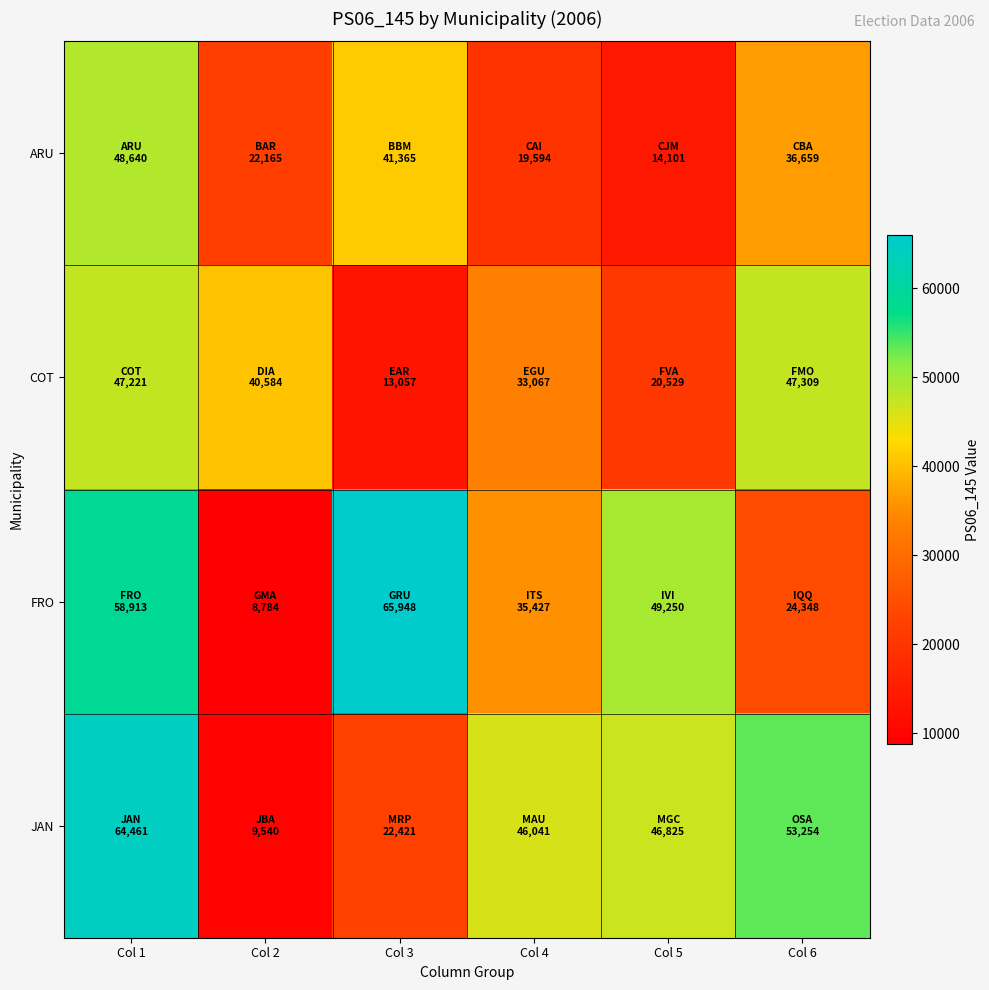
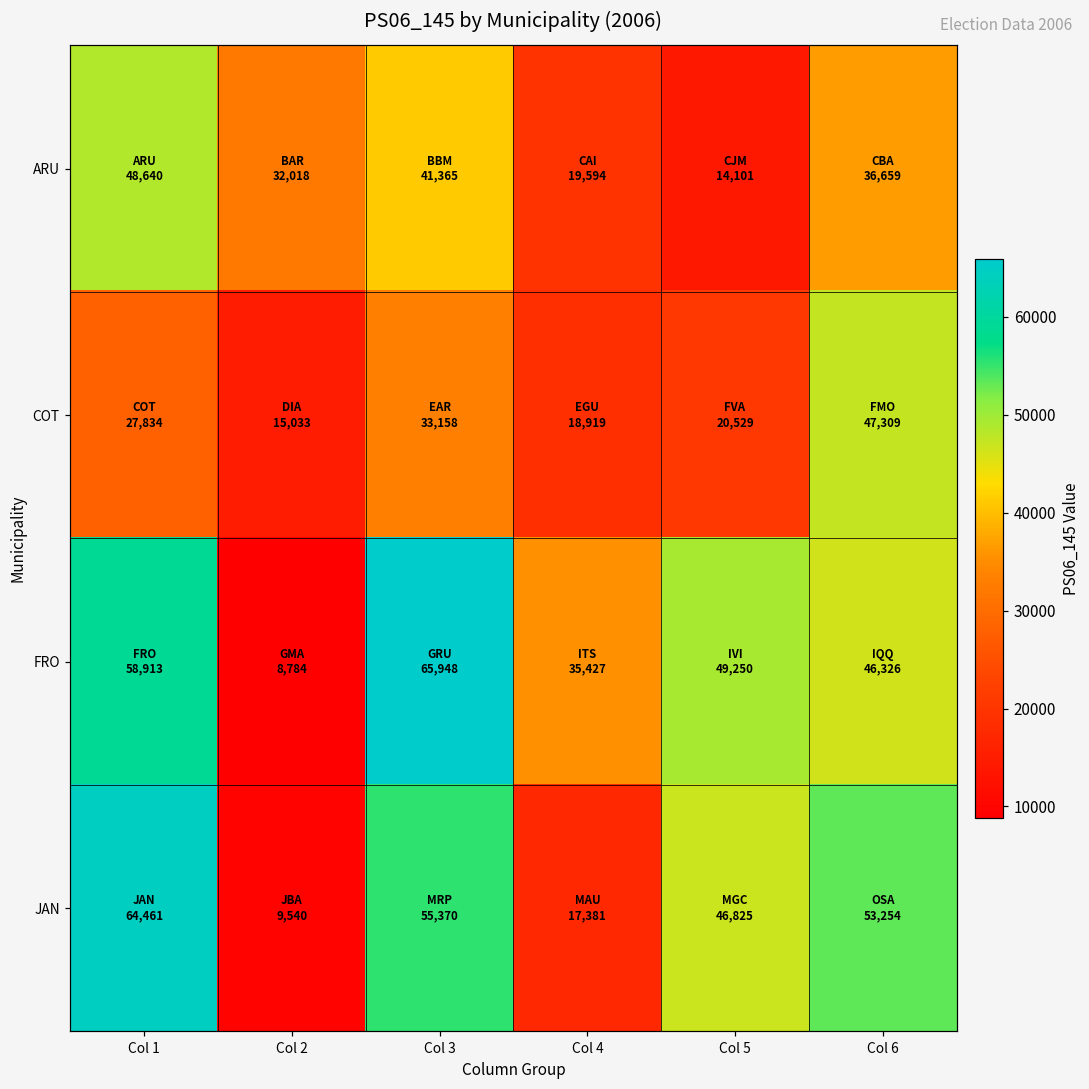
  {
    "ARU": {
      "Col 1": "48,640",
-     "Col 2": "22,165",
+     "Col 2": "32,018",
      "Col 3": "41,365",
      "Col 4": "19,594",
      "Col 5": "14,101",
      "Col 6": "36,659"
    },
    "COT": {
-     "Col 1": "47,221",
-     "Col 2": "40,584",
-     "Col 3": "13,057",
-     "Col 4": "33,067",
+     "Col 1": "27,834",
+     "Col 2": "15,033",
+     "Col 3": "33,158",
+     "Col 4": "18,919",
      "Col 5": "20,529",
      "Col 6": "47,309"
    },
    "FRO": {
      "Col 1": "58,913",
      "Col 2": "8,784",
      "Col 3": "65,948",
      "Col 4": "35,427",
      "Col 5": "49,250",
-     "Col 6": "24,348"
+     "Col 6": "46,326"
    },
    "JAN": {
      "Col 1": "64,461",
      "Col 2": "9,540",
-     "Col 3": "22,421",
-     "Col 4": "46,041",
+     "Col 3": "55,370",
+     "Col 4": "17,381",
      "Col 5": "46,825",
      "Col 6": "53,254"
    }
  }
